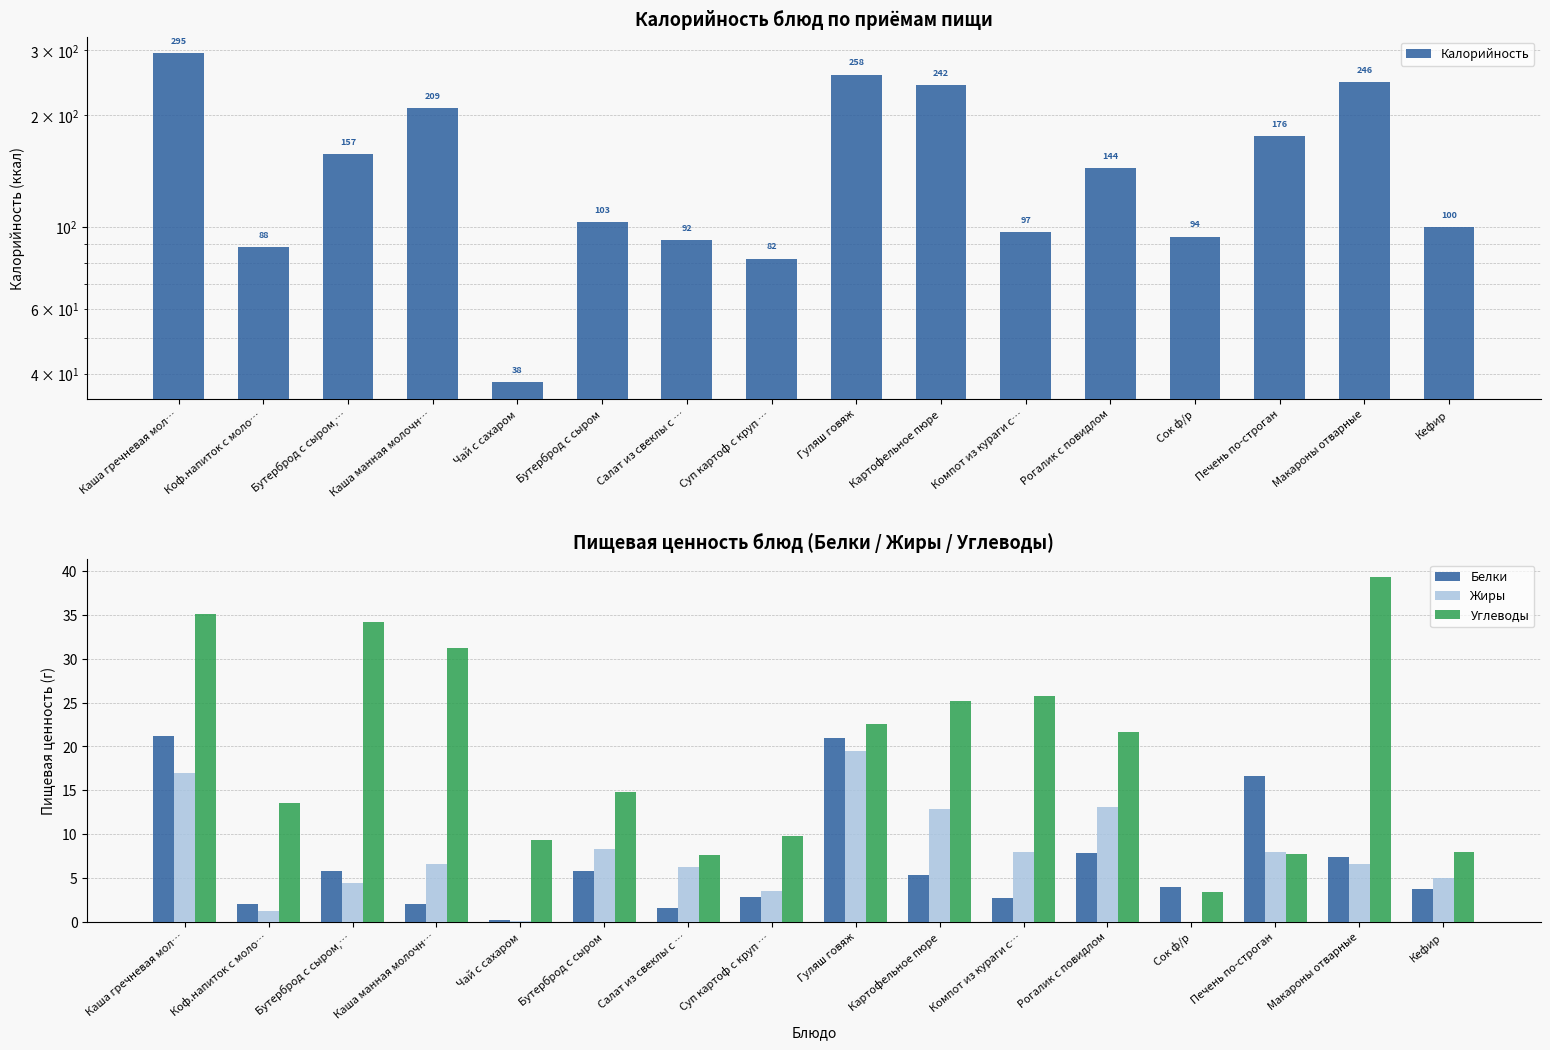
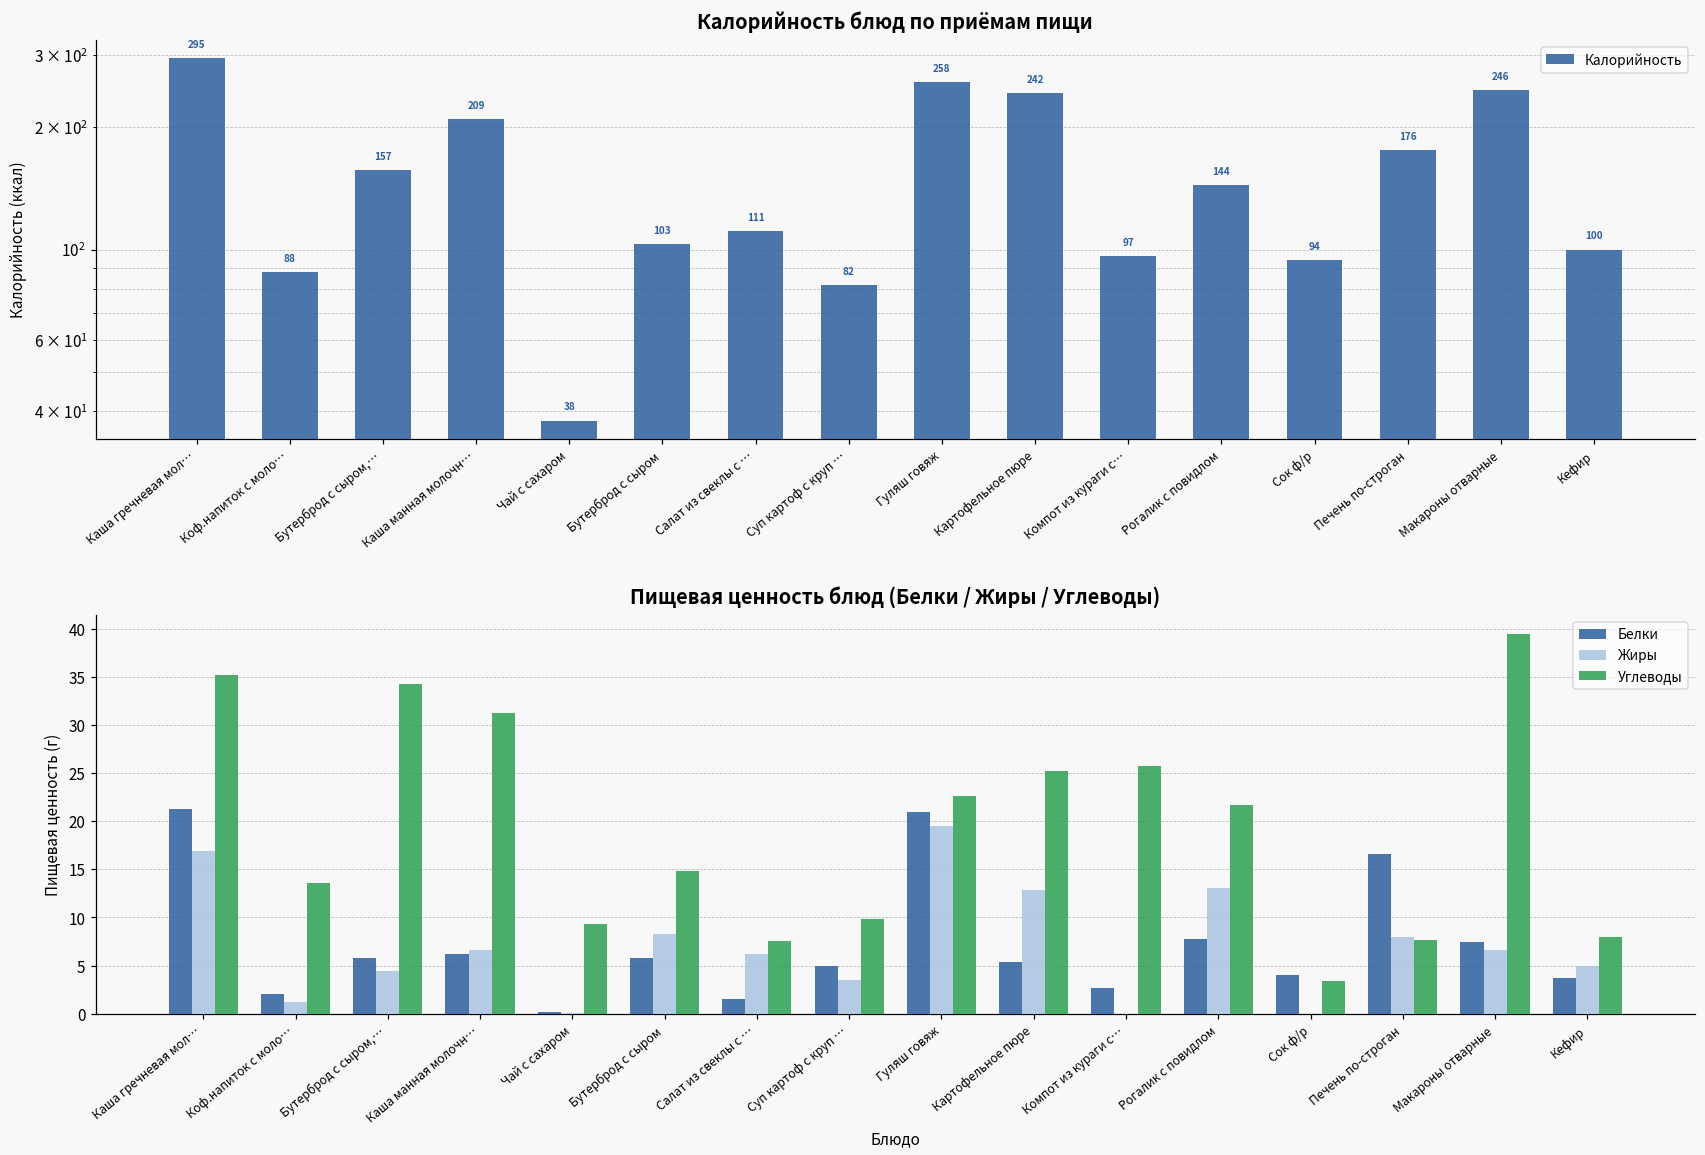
  {
    "Калорийность блюд по приёмам пищи": {
      "Каша гречневая мол…": 295,
      "Коф.напиток с моло…": 88,
      "Бутерброд с сыром,…": 157,
      "Каша манная молочн…": 209,
      "Чай с сахаром": 38,
      "Бутерброд с сыром": 103,
-     "Салат из свеклы с …": 92,
+     "Салат из свеклы с …": 111,
      "Суп картоф с круп …": 82,
      "Гуляш говяж": 258,
      "Картофельное пюре": 242,
      "Компот из кураги с…": 97,
      "Рогалик с повидлом": 144,
      "Сок ф/р": 94,
      "Печень по-строган": 176,
      "Макароны отварные": 246,
      "Кефир": 100
    },
    "Пищевая ценность блюд (Белки / Жиры / Углеводы)": {
      "Белки": {
        "Каша гречневая мол…": 21,
        "Коф.напиток с моло…": 2,
        "Бутерброд с сыром,…": 6,
-       "Каша манная молочн…": 2,
+       "Каша манная молочн…": 6,
        "Бутерброд с сыром": 6,
        "Салат из свеклы с …": 2,
-       "Суп картоф с круп …": 3,
+       "Суп картоф с круп …": 5,
        "Гуляш говяж": 21,
        "Картофельное пюре": 5,
        "Компот из кураги с…": 3,
        "Рогалик с повидлом": 8,
        "Сок ф/р": 4,
        "Печень по-строган": 17,
        "Макароны отварные": 7,
        "Кефир": 4
      },
      "Жиры": {
        "Каша гречневая мол…": 17,
        "Коф.напиток с моло…": 1,
        "Бутерброд с сыром,…": 4,
        "Каша манная молочн…": 7,
        "Бутерброд с сыром": 8,
        "Салат из свеклы с …": 6,
        "Суп картоф с круп …": 4,
        "Гуляш говяж": 20,
        "Картофельное пюре": 13,
-       "Компот из кураги с…": 8,
+       "Компот из кураги с…": 0,
        "Рогалик с повидлом": 13,
        "Сок ф/р": 0,
        "Печень по-строган": 8,
        "Макароны отварные": 7,
        "Кефир": 5
      },
      "Углеводы": {
        "Каша гречневая мол…": 35,
        "Коф.напиток с моло…": 14,
        "Бутерброд с сыром,…": 34,
        "Каша манная молочн…": 31,
        "Чай с сахаром": 9,
        "Бутерброд с сыром": 15,
        "Салат из свеклы с …": 8,
        "Суп картоф с круп …": 10,
        "Гуляш говяж": 23,
        "Картофельное пюре": 25,
        "Компот из кураги с…": 26,
        "Рогалик с повидлом": 22,
        "Сок ф/р": 3,
        "Печень по-строган": 8,
        "Макароны отварные": 39,
        "Кефир": 8
      }
    }
  }
